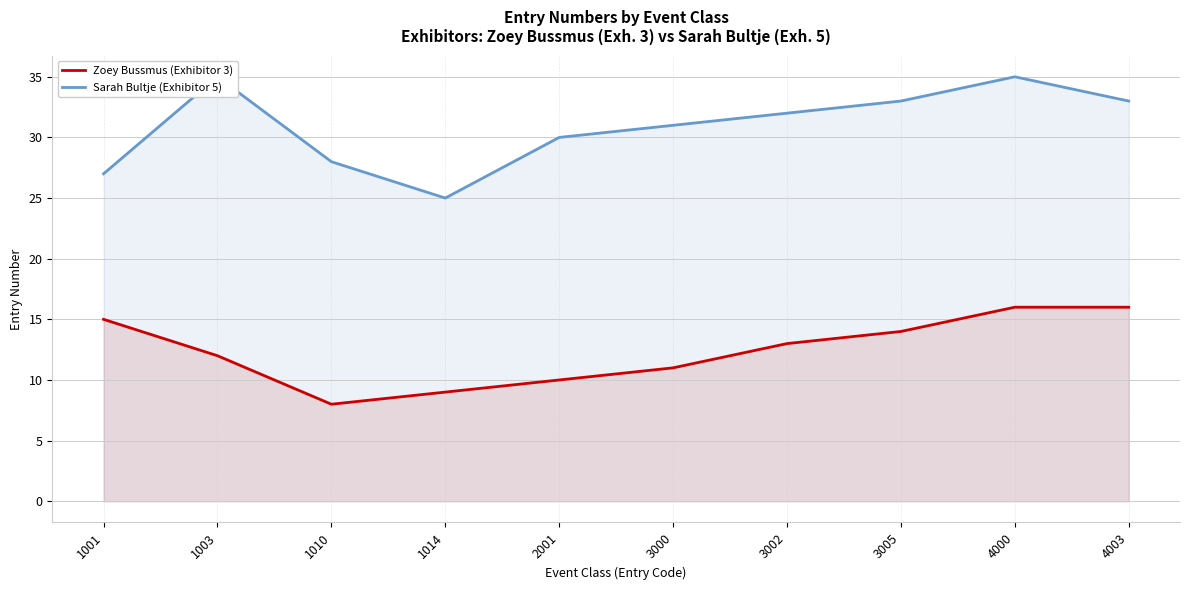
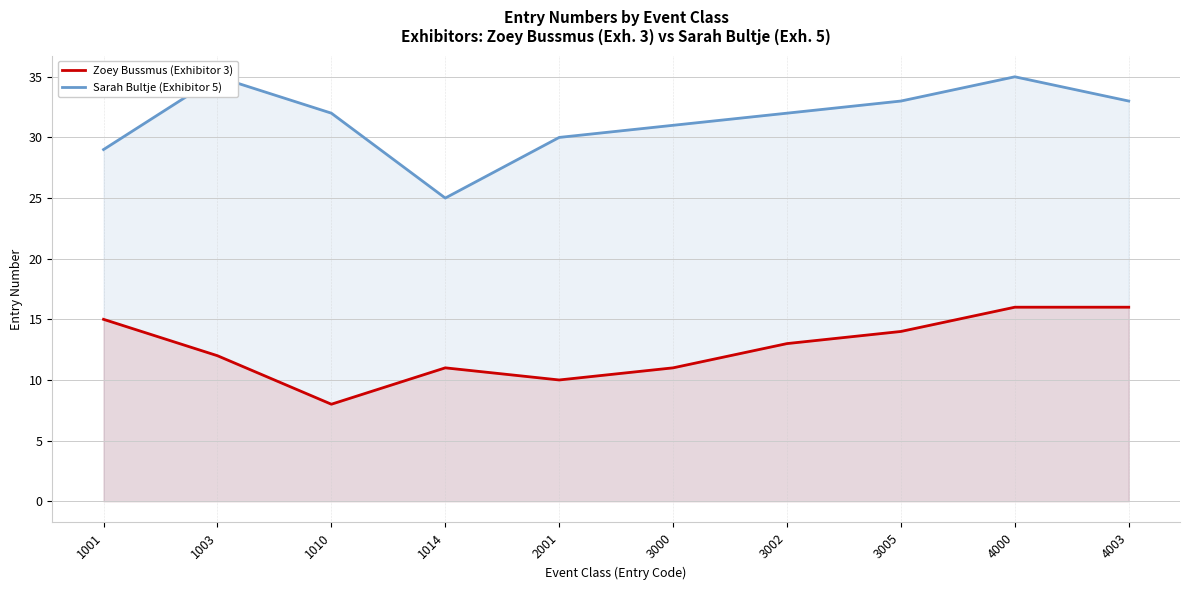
  {
    "Zoey Bussmus (Exhibitor 3)": {
      "1001": 15,
      "1003": 12,
      "1010": 8,
-     "1014": 9,
+     "1014": 11,
      "2001": 10,
      "3000": 11,
      "3002": 13,
      "3005": 14,
      "4000": 16,
      "4003": 16
    },
    "Sarah Bultje (Exhibitor 5)": {
-     "1001": 27,
-     "1010": 28,
+     "1001": 29,
+     "1010": 32,
      "1014": 25,
      "2001": 30,
      "3000": 31,
      "3002": 32,
      "3005": 33,
      "4000": 35,
      "4003": 33
    }
  }
